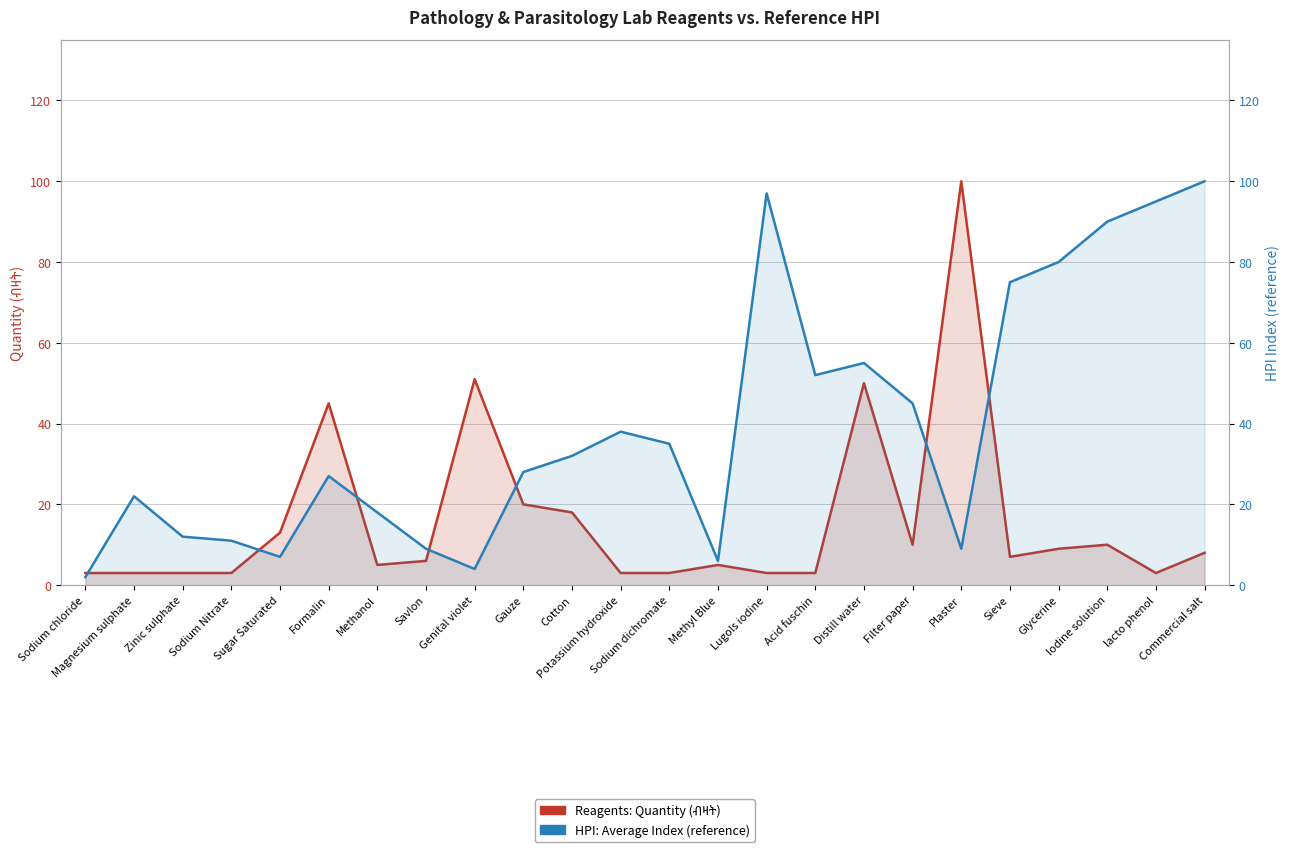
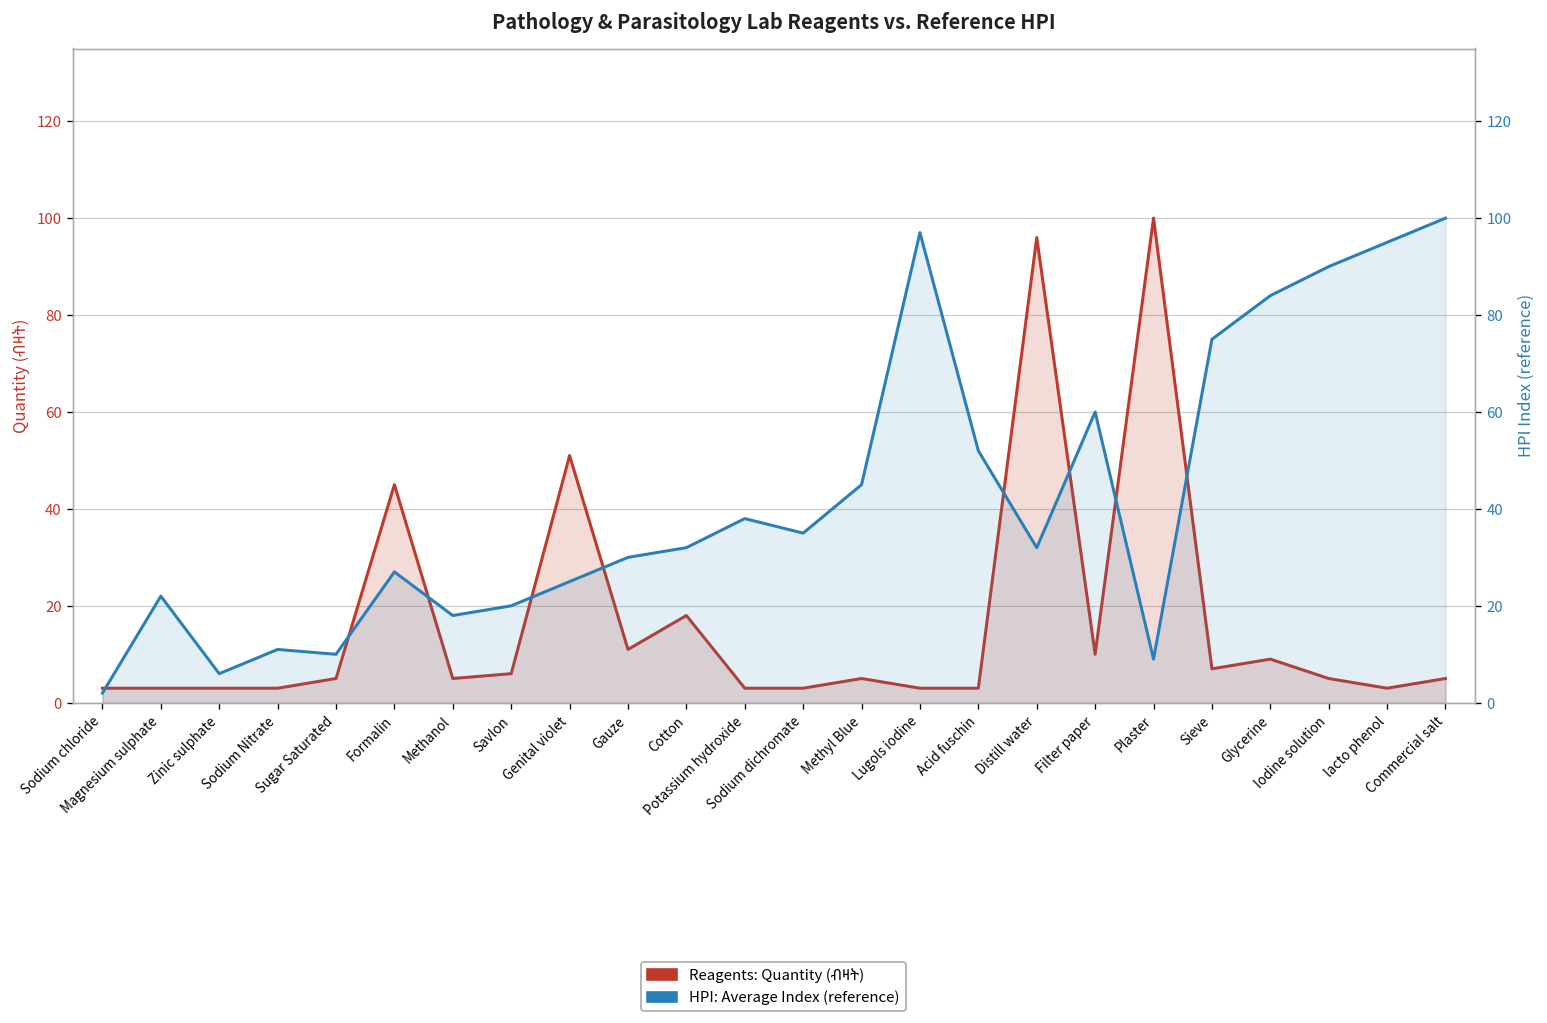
  {
    "Reagents: Quantity (ብዛት)": {
      "Sodium chloride": 3,
      "Magnesium sulphate": 3,
      "Zinic sulphate": 3,
      "Sodium Nitrate": 3,
-     "Sugar Saturated": 13,
+     "Sugar Saturated": 5,
      "Formalin": 45,
      "Methanol": 5,
      "Savlon": 6,
      "Genital violet": 51,
-     "Gauze": 20,
+     "Gauze": 11,
      "Cotton": 18,
      "Potassium hydroxide": 3,
      "Sodium dichromate": 3,
      "Methyl Blue": 5,
      "Lugols iodine": 3,
      "Acid fuschin": 3,
-     "Distill water": 50,
+     "Distill water": 96,
      "Filter paper": 10,
      "Plaster": 100,
      "Sieve": 7,
      "Glycerine": 9,
-     "Iodine solution": 10,
+     "Iodine solution": 5,
      "lacto phenol": 3,
-     "Commercial salt": 8
+     "Commercial salt": 5
    },
    "HPI: Average Index (reference)": {
      "Sodium chloride": 2,
      "Magnesium sulphate": 22,
-     "Zinic sulphate": 12,
+     "Zinic sulphate": 6,
      "Sodium Nitrate": 11,
-     "Sugar Saturated": 7,
+     "Sugar Saturated": 10,
      "Formalin": 27,
      "Methanol": 18,
-     "Savlon": 9,
-     "Genital violet": 4,
-     "Gauze": 28,
+     "Savlon": 20,
+     "Genital violet": 25,
+     "Gauze": 30,
      "Cotton": 32,
      "Potassium hydroxide": 38,
      "Sodium dichromate": 35,
-     "Methyl Blue": 6,
+     "Methyl Blue": 45,
      "Lugols iodine": 97,
      "Acid fuschin": 52,
-     "Distill water": 55,
-     "Filter paper": 45,
+     "Distill water": 32,
+     "Filter paper": 60,
      "Plaster": 9,
      "Sieve": 75,
-     "Glycerine": 80,
+     "Glycerine": 84,
      "Iodine solution": 90,
      "lacto phenol": 95,
      "Commercial salt": 100
    }
  }
